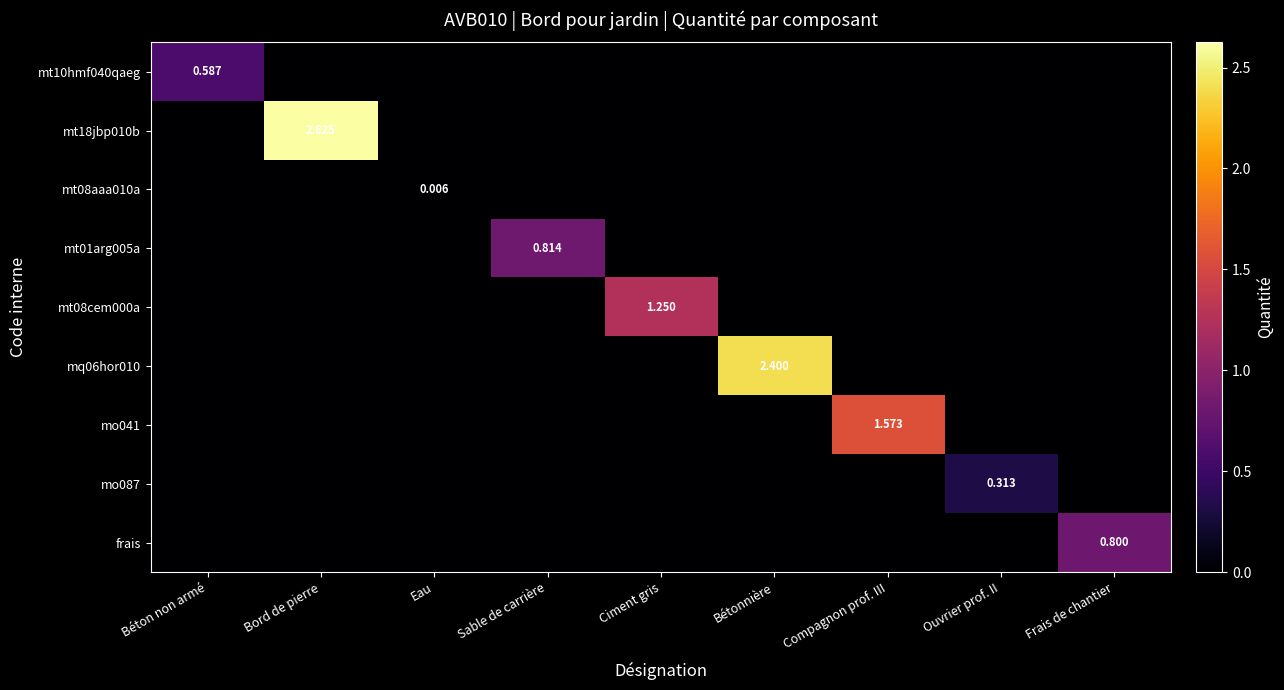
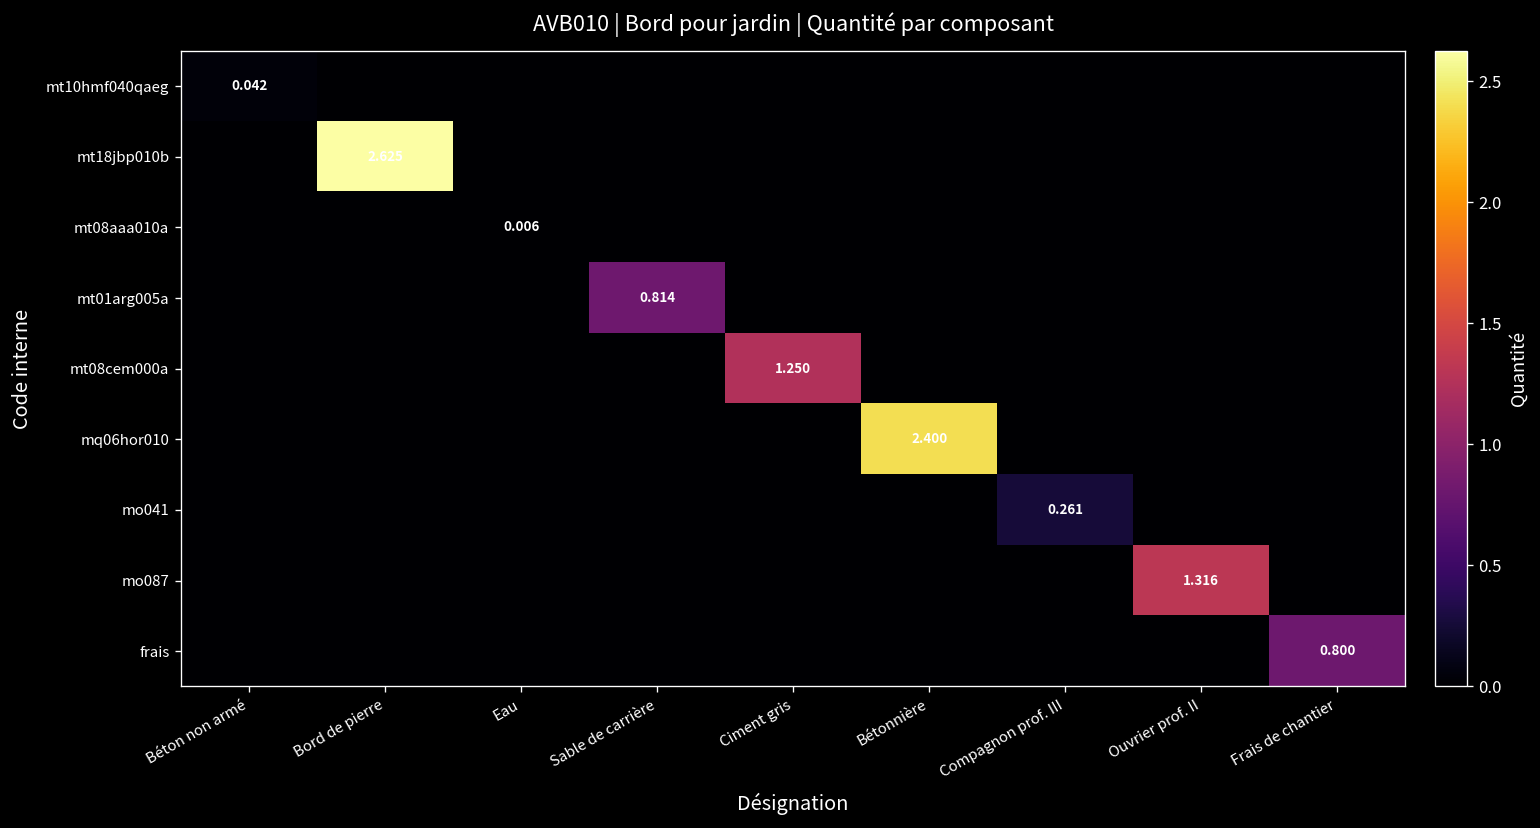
  {
    "mt10hmf040qaeg": {
-     "Béton non armé": 0.587
+     "Béton non armé": 0.042
    },
    "mt18jbp010b": {
      "Bord de pierre": 2.625
    },
    "mt08aaa010a": {
      "Eau": 0.006
    },
    "mt01arg005a": {
      "Sable de carrière": 0.814
    },
    "mt08cem000a": {
      "Ciment gris": 1.250
    },
    "mq06hor010": {
      "Bétonnière": 2.400
    },
    "mo041": {
-     "Compagnon prof. III": 1.573
+     "Compagnon prof. III": 0.261
    },
    "mo087": {
-     "Ouvrier prof. II": 0.313
+     "Ouvrier prof. II": 1.316
    },
    "frais": {
      "Frais de chantier": 0.800
    }
  }
